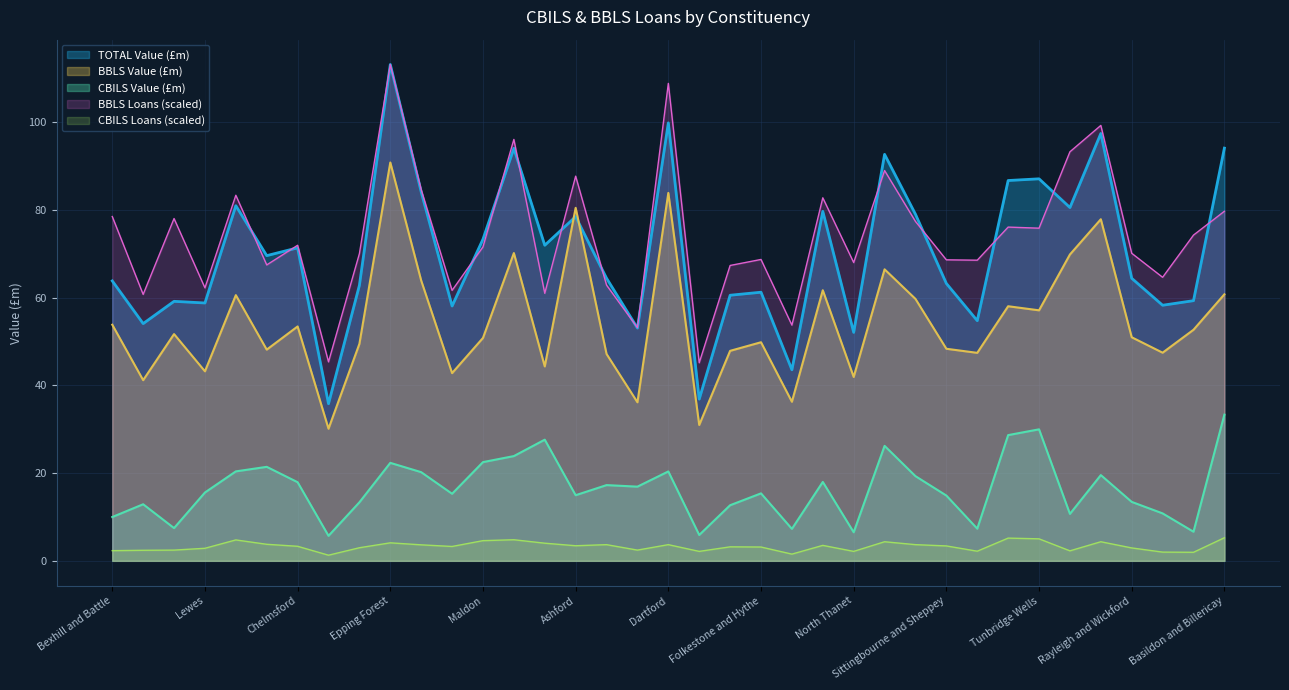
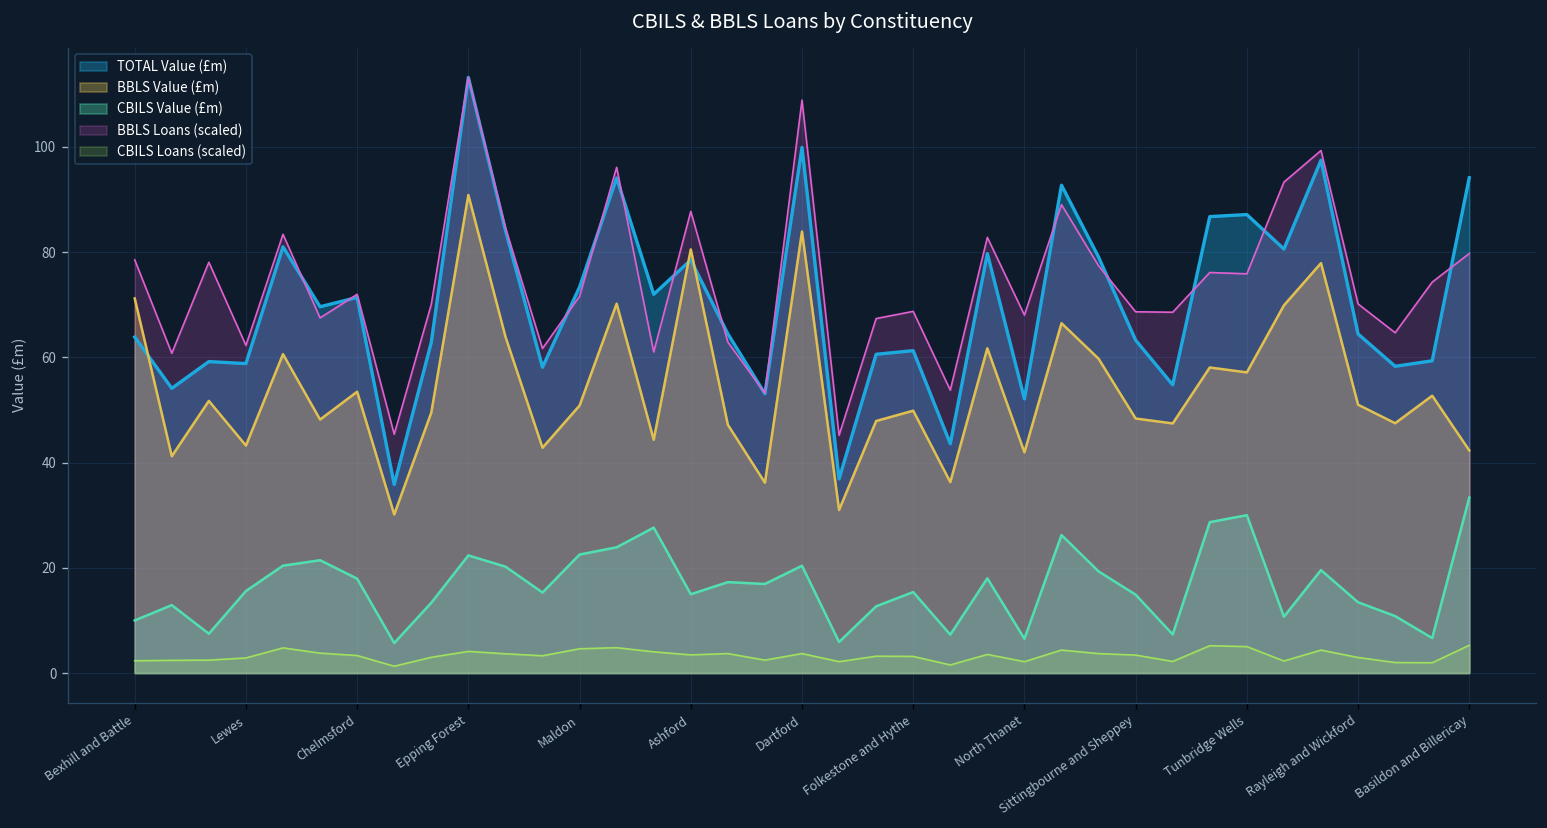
  {
    "BBLS Value (£m)": {
-     "Bexhill and Battle": 54,
+     "Bexhill and Battle": 71,
      "Lewes": 43,
      "Chelmsford": 53,
      "Epping Forest": 91,
      "Maldon": 51,
      "Ashford": 81,
      "Dartford": 84,
      "Folkestone and Hythe": 50,
      "North Thanet": 42,
      "Sittingbourne and Sheppey": 48,
      "Tunbridge Wells": 57,
      "Rayleigh and Wickford": 51,
-     "Basildon and Billericay": 61
+     "Basildon and Billericay": 42
    }
  }
